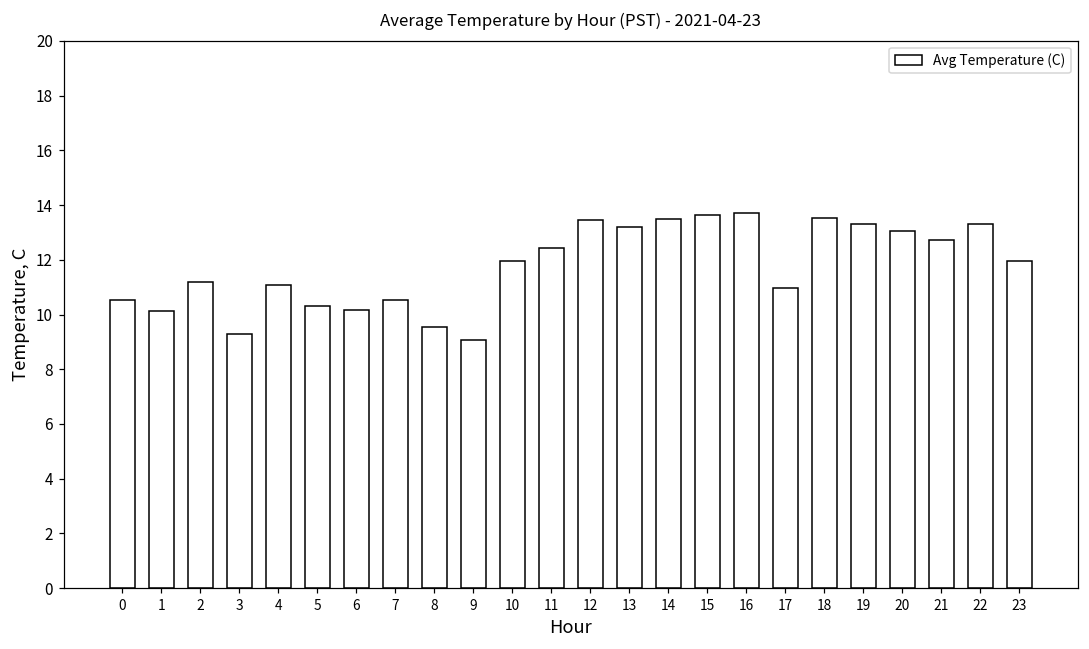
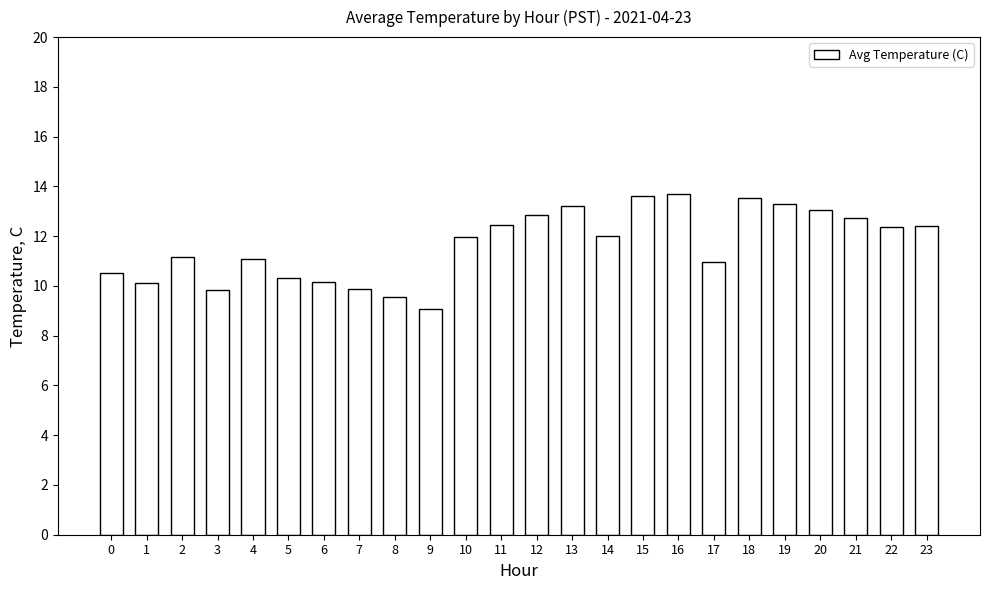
  {
    "0": 10.5,
    "1": 10.1,
    "2": 11.2,
-   "3": 9.3,
+   "3": 9.8,
    "4": 11.1,
    "5": 10.3,
    "6": 10.2,
-   "7": 10.5,
+   "7": 9.9,
    "8": 9.5,
    "9": 9.1,
    "10": 12.0,
    "11": 12.4,
-   "12": 13.5,
+   "12": 12.9,
    "13": 13.2,
-   "14": 13.5,
+   "14": 12.0,
    "15": 13.6,
    "16": 13.7,
    "17": 11.0,
    "18": 13.5,
    "19": 13.3,
    "20": 13.1,
    "21": 12.7,
-   "22": 13.3,
-   "23": 12.0
+   "22": 12.4,
+   "23": 12.4
  }
